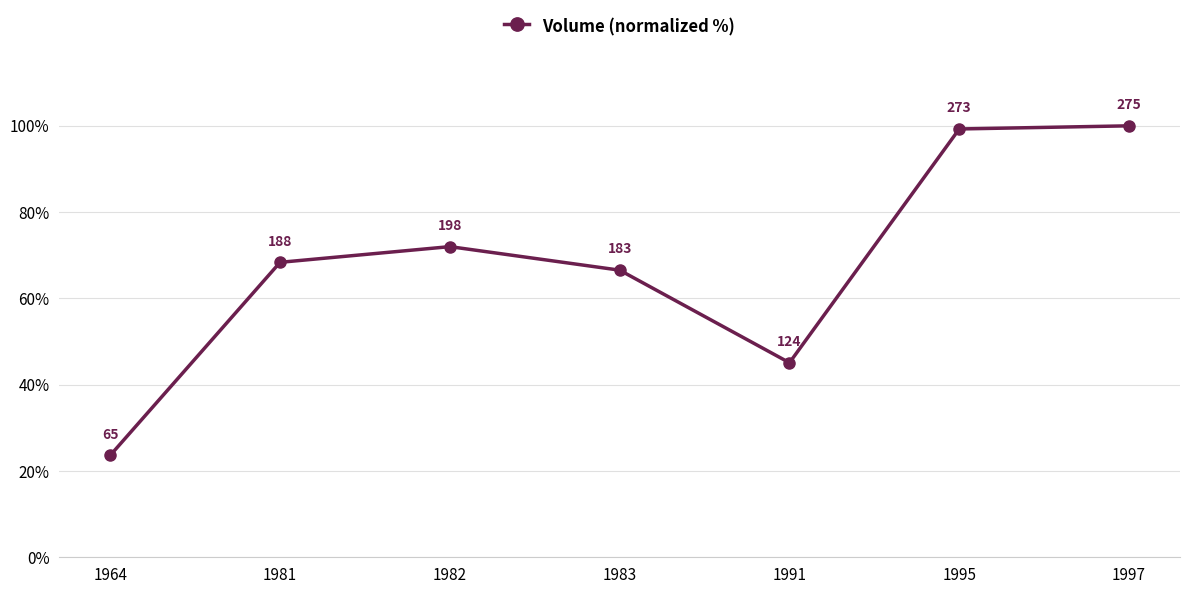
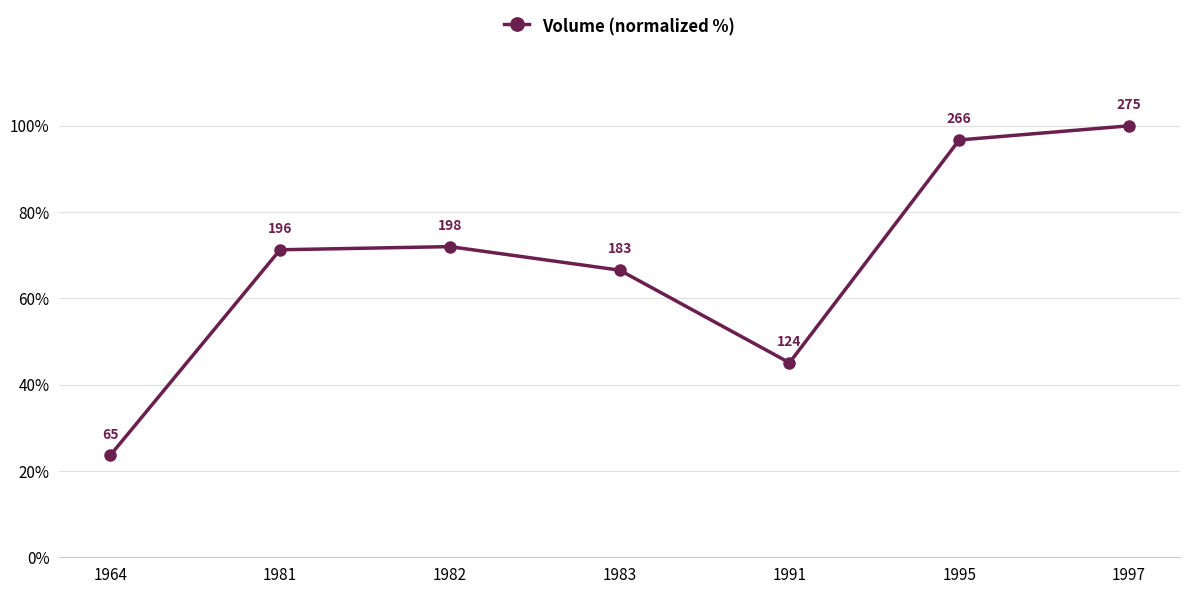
  {
-   "1981": 188,
-   "1995": 273
+   "1981": 196,
+   "1995": 266
  }
